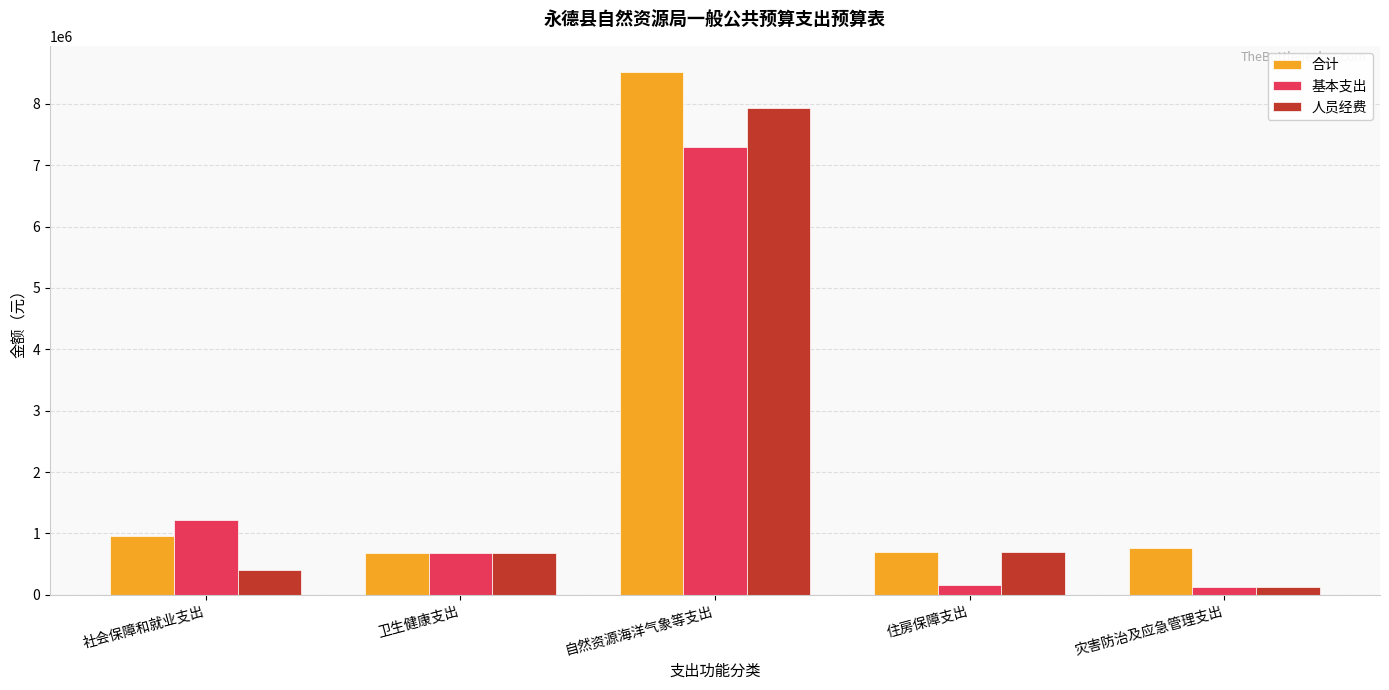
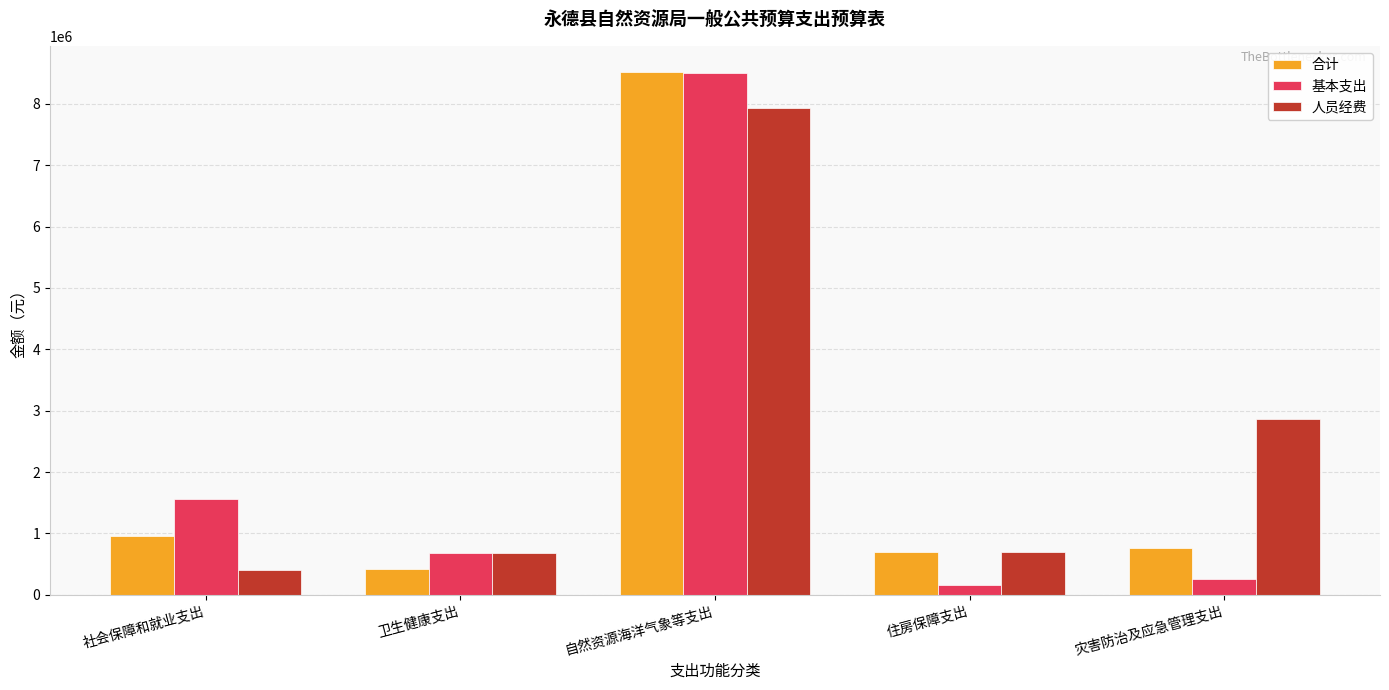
  {
    "合计": {
      "社会保障和就业支出": 1000000,
-     "卫生健康支出": 700000,
+     "卫生健康支出": 400000,
      "自然资源海洋气象等支出": 8500000,
      "住房保障支出": 700000,
      "灾害防治及应急管理支出": 800000
    },
    "基本支出": {
-     "社会保障和就业支出": 1200000,
+     "社会保障和就业支出": 1600000,
      "卫生健康支出": 700000,
-     "自然资源海洋气象等支出": 7300000,
+     "自然资源海洋气象等支出": 8500000,
      "住房保障支出": 200000,
-     "灾害防治及应急管理支出": 100000
+     "灾害防治及应急管理支出": 300000
    },
    "人员经费": {
      "社会保障和就业支出": 400000,
      "卫生健康支出": 700000,
      "自然资源海洋气象等支出": 7900000,
      "住房保障支出": 700000,
-     "灾害防治及应急管理支出": 100000
+     "灾害防治及应急管理支出": 2900000
    }
  }
